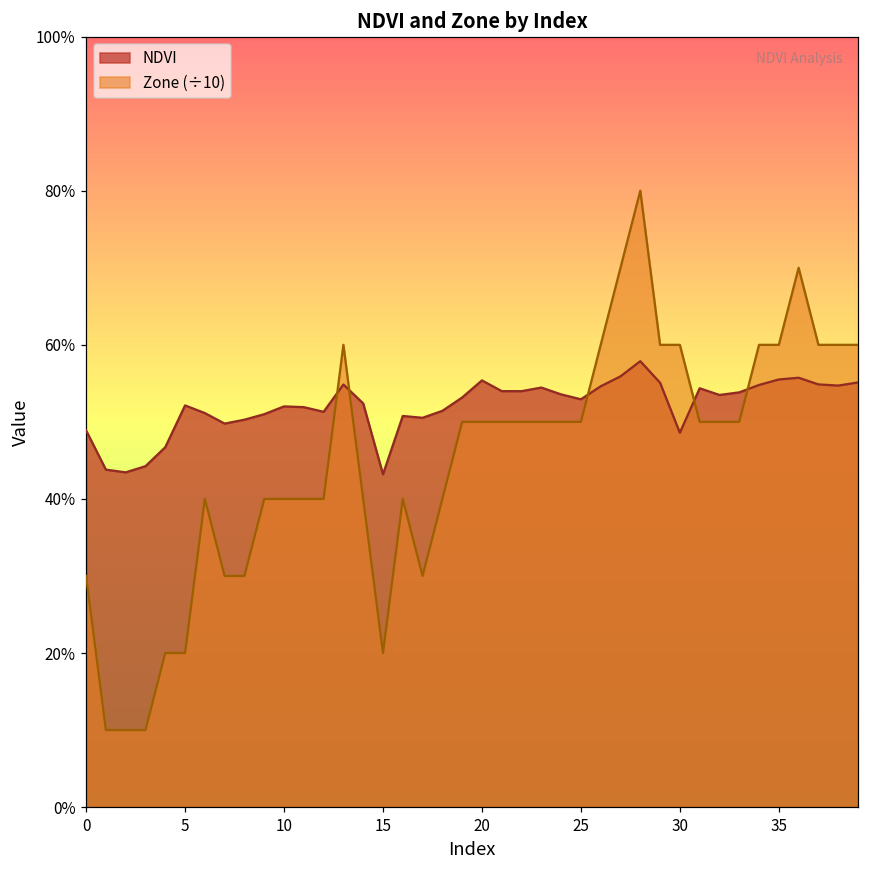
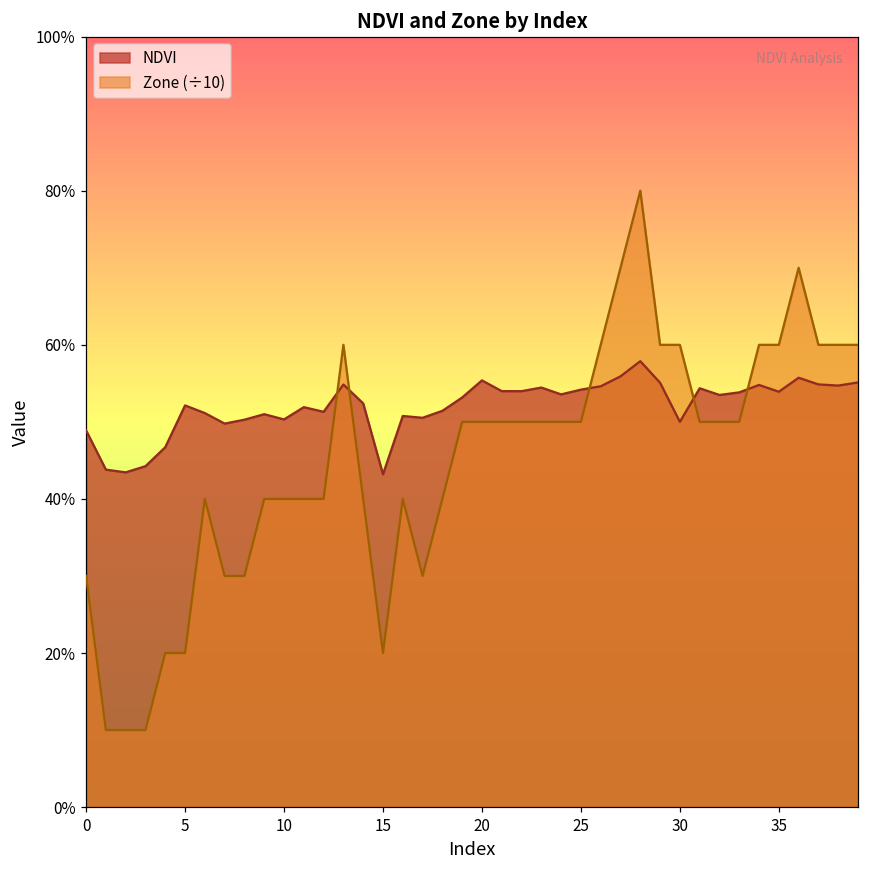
  {
    "NDVI": {
      "0": "49%",
      "5": "52%",
-     "10": "52%",
+     "10": "50%",
      "15": "43%",
      "20": "55%",
-     "25": "53%",
-     "30": "49%",
-     "35": "56%"
+     "25": "54%",
+     "30": "50%",
+     "35": "54%"
    },
    "Zone (÷10)": {
      "0": "30%",
      "5": "20%",
      "10": "40%",
      "15": "20%",
      "20": "50%",
      "25": "50%",
      "30": "60%",
      "35": "60%"
    }
  }
